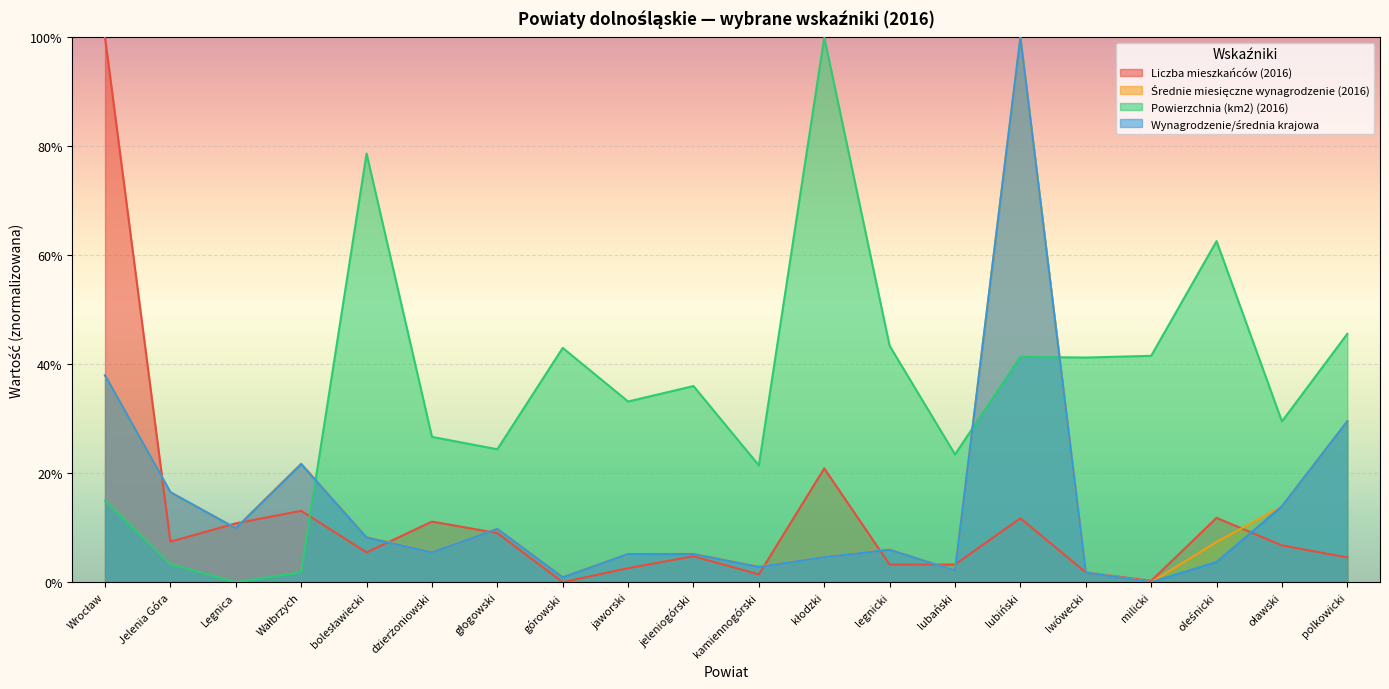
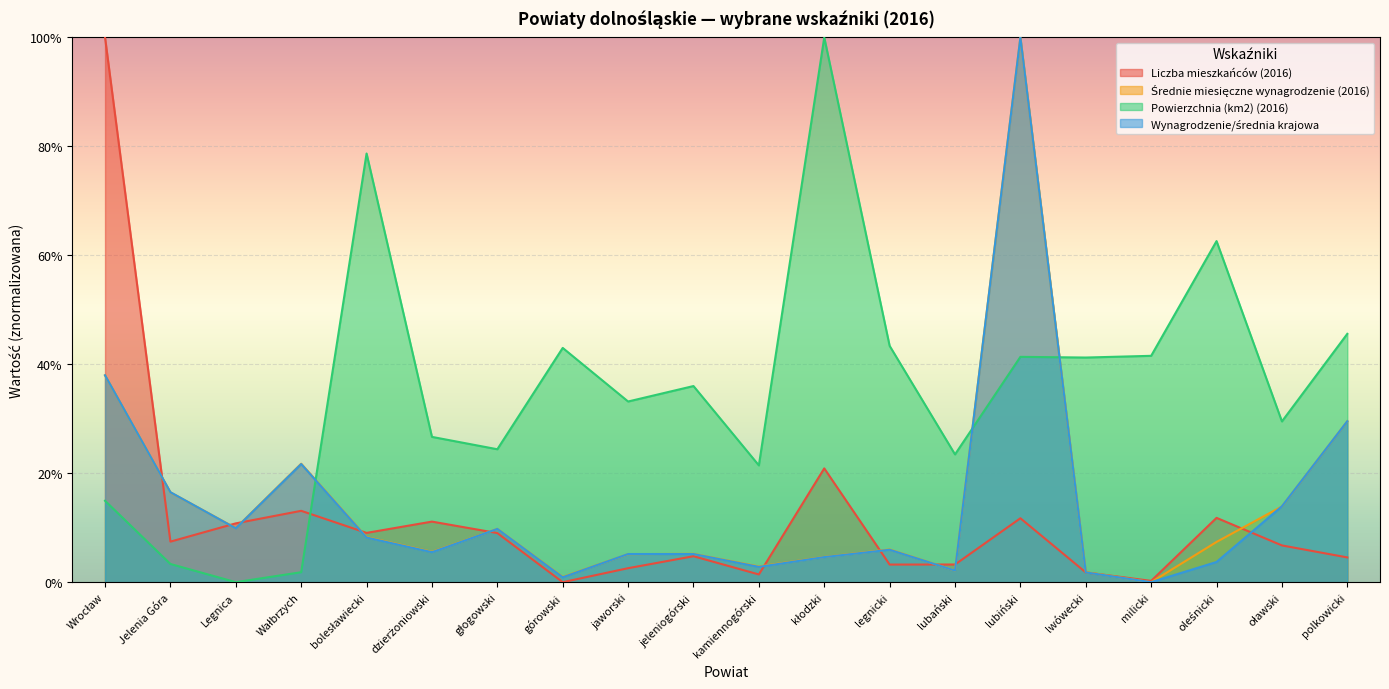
  {
    "Liczba mieszkańców (2016)": {
      "Wrocław": "100%",
      "Jelenia Góra": "7%",
      "Legnica": "11%",
      "Wałbrzych": "13%",
-     "bolesławiecki": "5%",
+     "bolesławiecki": "9%",
      "dzierżoniowski": "11%",
      "głogowski": "9%",
      "górowski": "0%",
      "jaworski": "3%",
      "kamiennogórski": "1%",
      "kłodzki": "21%",
      "legnicki": "3%",
      "lubański": "3%",
      "lubiński": "12%",
      "oleśnicki": "12%",
      "oławski": "7%",
      "polkowicki": "5%"
    },
    "Średnie miesięczne wynagrodzenie (2016)": {
      "oleśnicki": "7%"
    },
    "Powierzchnia (km2) (2016)": {
      "Wrocław": "15%",
      "Jelenia Góra": "3%",
      "Legnica": "0%",
      "Wałbrzych": "2%",
      "bolesławiecki": "79%",
      "dzierżoniowski": "27%",
      "głogowski": "24%",
      "górowski": "43%",
      "jaworski": "33%",
      "jeleniogórski": "36%",
      "kamiennogórski": "21%",
      "kłodzki": "100%",
      "legnicki": "43%",
      "lubański": "23%",
      "lubiński": "41%",
      "lwówecki": "41%",
      "milicki": "42%",
      "oleśnicki": "63%",
      "oławski": "30%",
      "polkowicki": "46%"
    },
    "Wynagrodzenie/średnia krajowa": {
      "oleśnicki": "4%"
    }
  }
